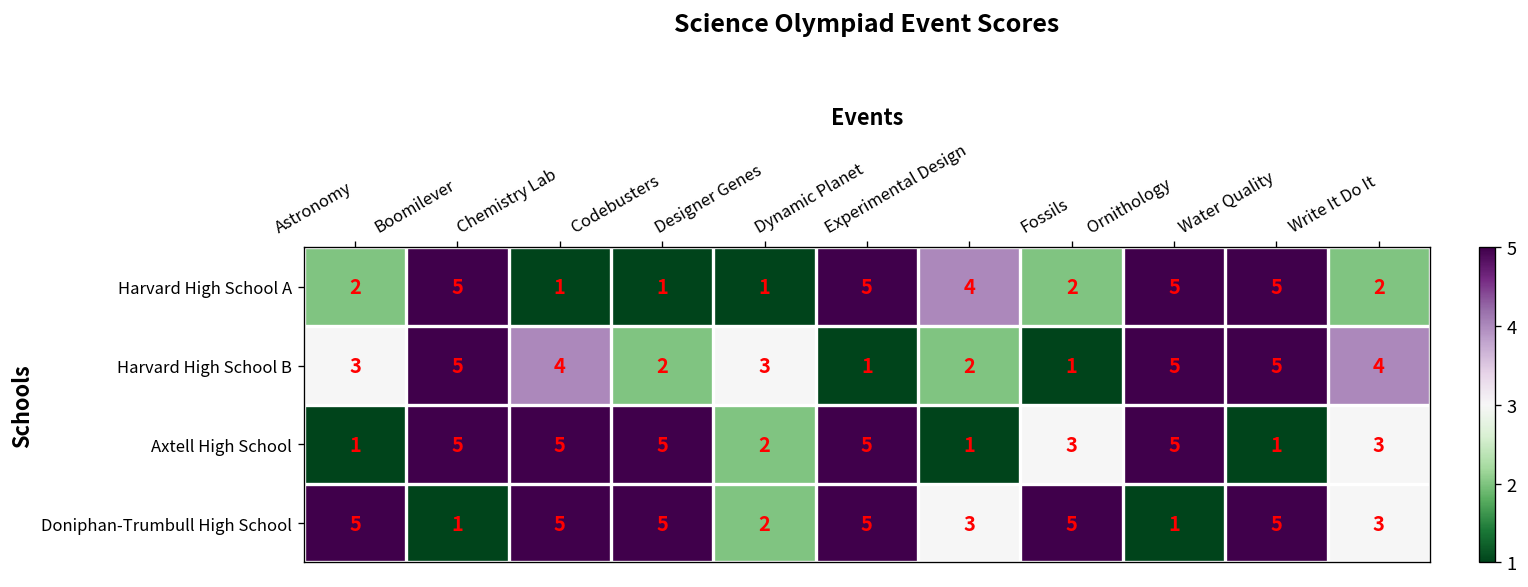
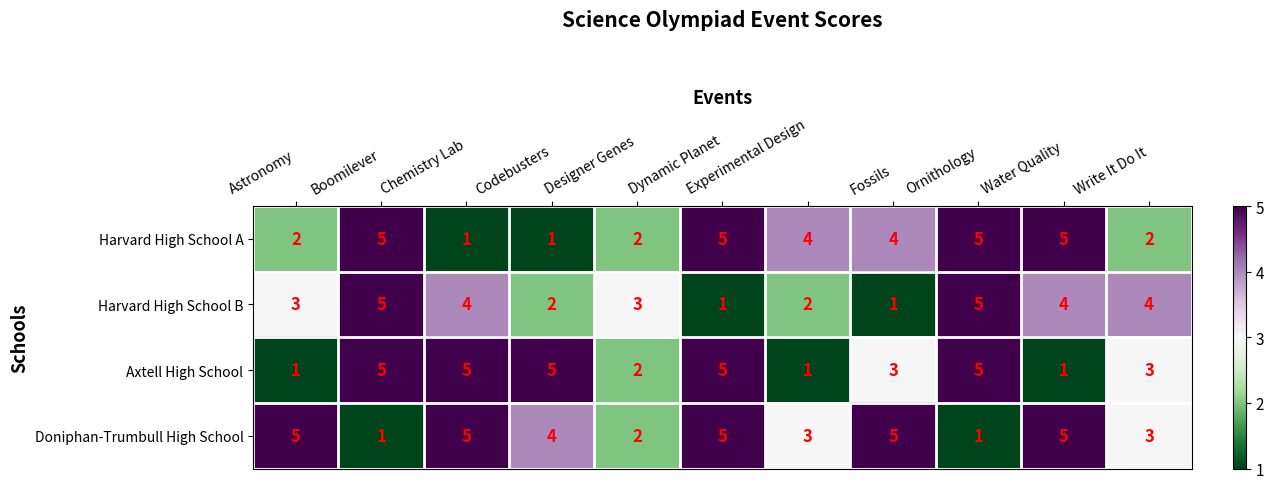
  {
    "Harvard High School A": {
      "Astronomy": 2,
      "Boomilever": 5,
      "Chemistry Lab": 1,
      "Codebusters": 1,
-     "Designer Genes": 1,
+     "Designer Genes": 2,
      "Dynamic Planet": 5,
      "Experimental Design": 4,
-     "Fossils": 2,
+     "Fossils": 4,
      "Ornithology": 5,
      "Water Quality": 5,
      "Write It Do It": 2
    },
    "Harvard High School B": {
      "Astronomy": 3,
      "Boomilever": 5,
      "Chemistry Lab": 4,
      "Codebusters": 2,
      "Designer Genes": 3,
      "Dynamic Planet": 1,
      "Experimental Design": 2,
      "Fossils": 1,
      "Ornithology": 5,
-     "Water Quality": 5,
+     "Water Quality": 4,
      "Write It Do It": 4
    },
    "Axtell High School": {
      "Astronomy": 1,
      "Boomilever": 5,
      "Chemistry Lab": 5,
      "Codebusters": 5,
      "Designer Genes": 2,
      "Dynamic Planet": 5,
      "Experimental Design": 1,
      "Fossils": 3,
      "Ornithology": 5,
      "Water Quality": 1,
      "Write It Do It": 3
    },
    "Doniphan-Trumbull High School": {
      "Astronomy": 5,
      "Boomilever": 1,
      "Chemistry Lab": 5,
-     "Codebusters": 5,
+     "Codebusters": 4,
      "Designer Genes": 2,
      "Dynamic Planet": 5,
      "Experimental Design": 3,
      "Fossils": 5,
      "Ornithology": 1,
      "Water Quality": 5,
      "Write It Do It": 3
    }
  }
